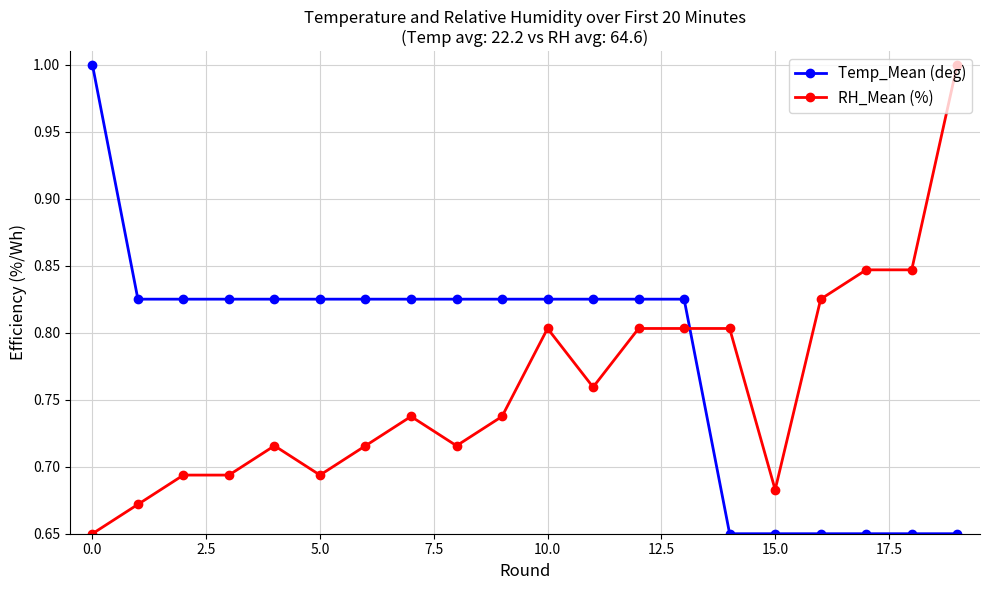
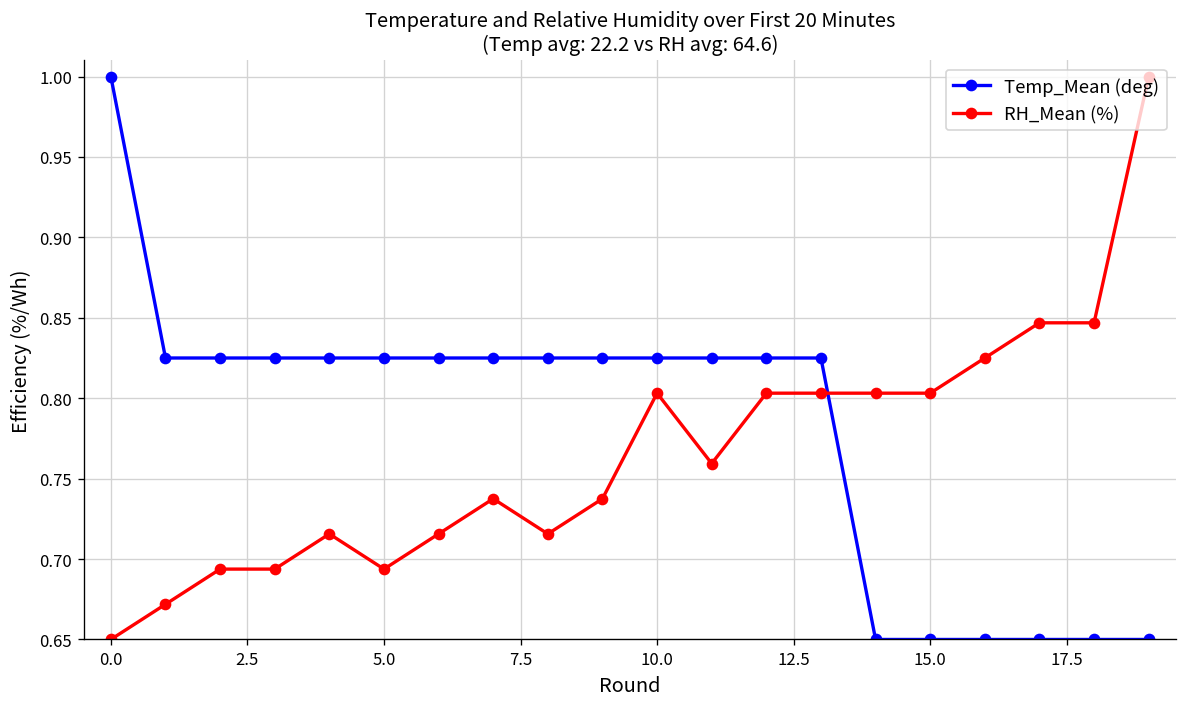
  {
    "Temp_Mean (deg)": {
      "0.0": 1.000,
      "5.0": 0.825,
      "10.0": 0.825,
      "15.0": 0.650
    },
    "RH_Mean (%)": {
      "0.0": 0.650,
      "5.0": 0.694,
      "10.0": 0.803,
-     "15.0": 0.683
+     "15.0": 0.803
    }
  }
